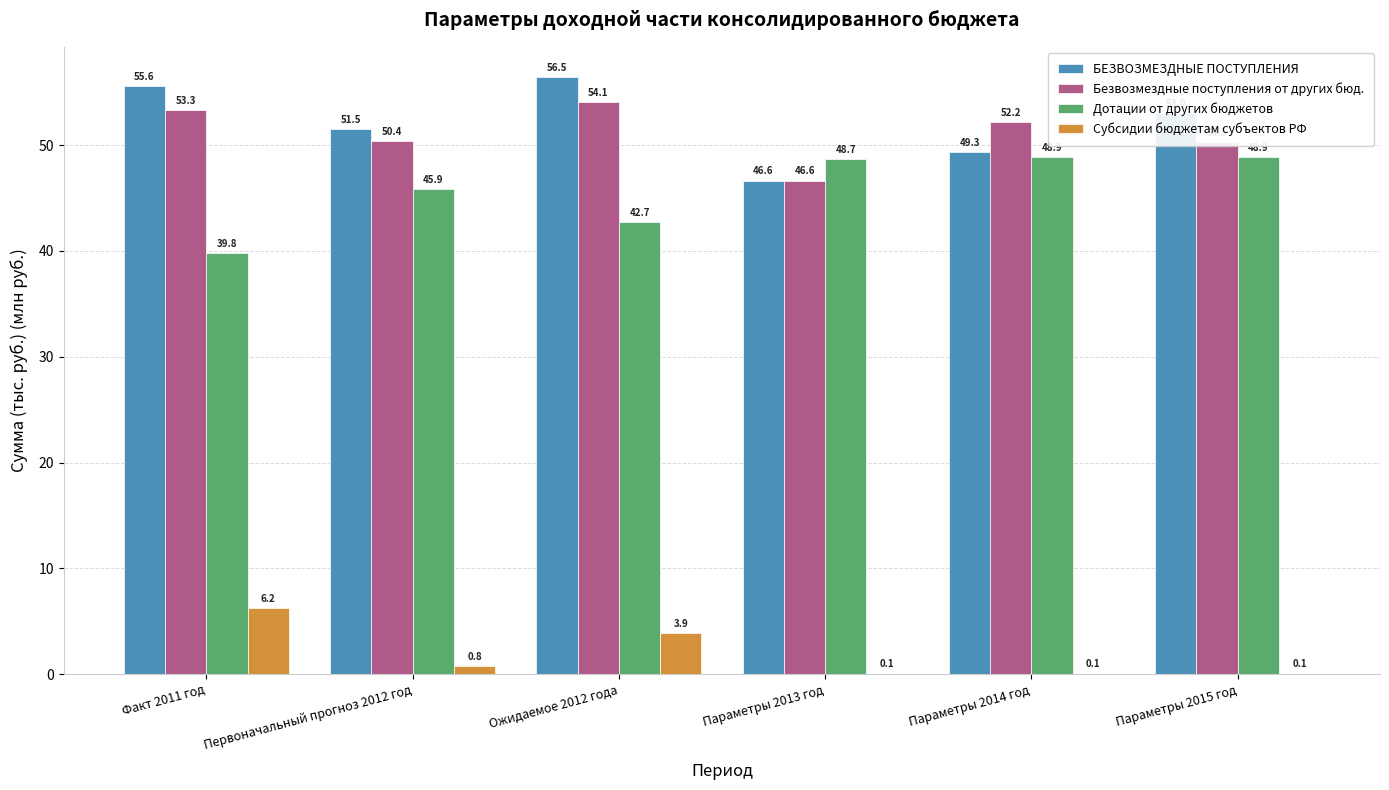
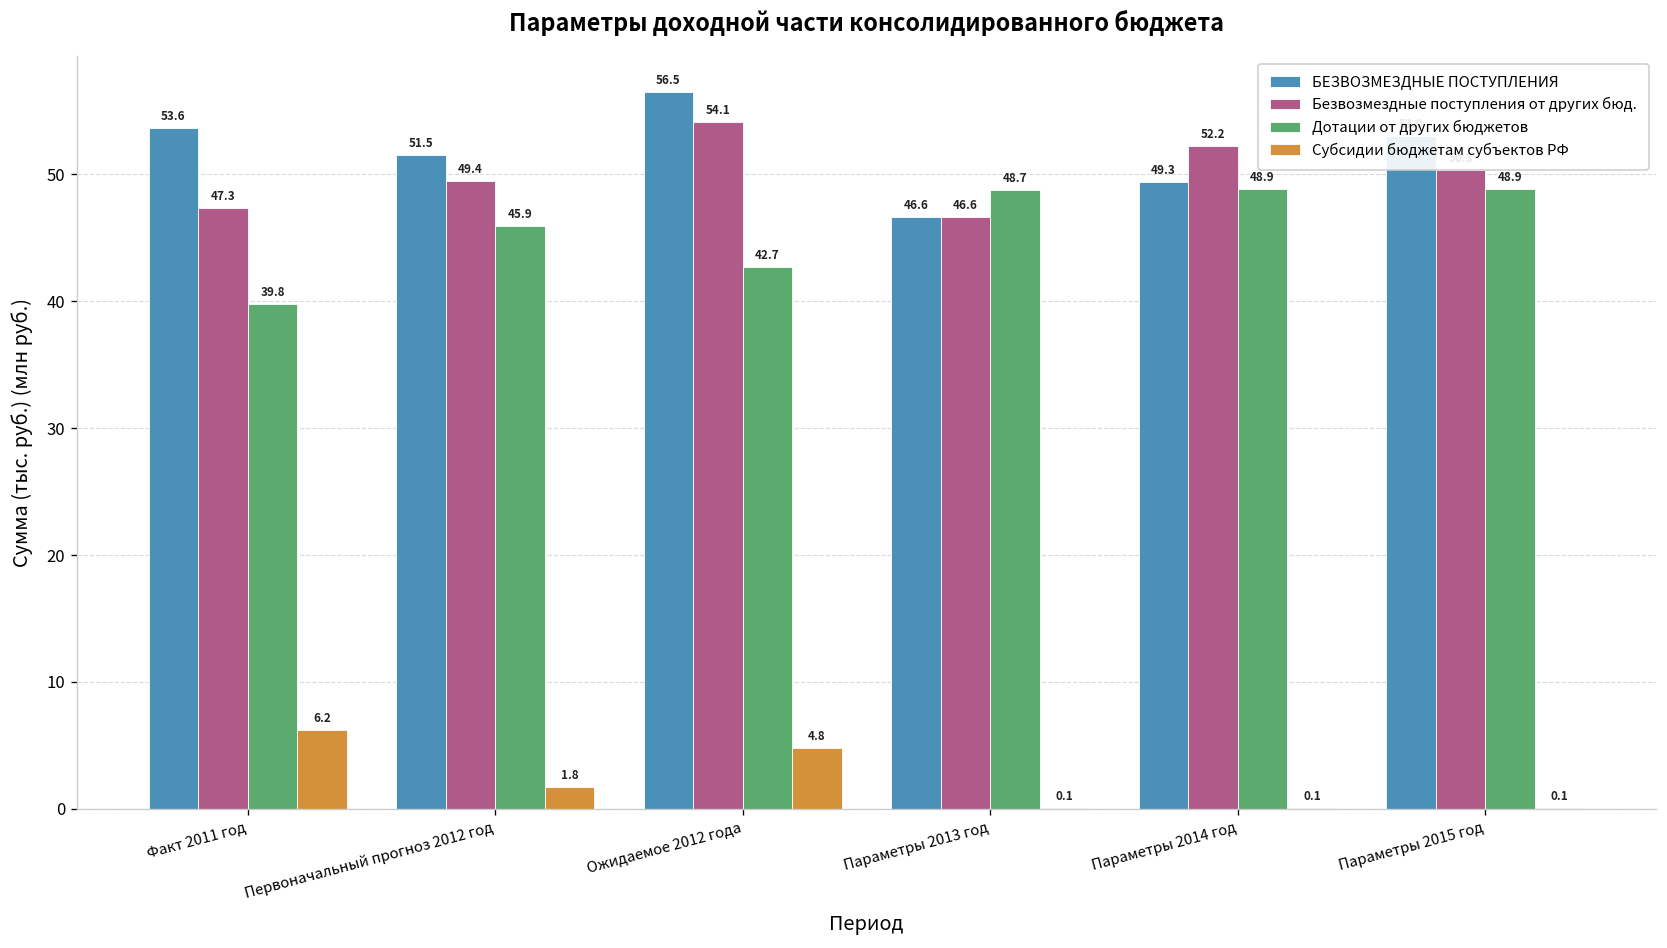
  {
    "БЕЗВОЗМЕЗДНЫЕ ПОСТУПЛЕНИЯ": {
-     "Факт 2011 год": 55.6,
+     "Факт 2011 год": 53.6,
      "Первоначальный прогноз 2012 год": 51.5,
      "Ожидаемое 2012 года": 56.5,
      "Параметры 2013 год": 46.6,
      "Параметры 2014 год": 49.3
    },
    "Безвозмездные поступления от других бюд.": {
-     "Факт 2011 год": 53.3,
-     "Первоначальный прогноз 2012 год": 50.4,
+     "Факт 2011 год": 47.3,
+     "Первоначальный прогноз 2012 год": 49.4,
      "Ожидаемое 2012 года": 54.1,
      "Параметры 2013 год": 46.6,
      "Параметры 2014 год": 52.2
    },
    "Дотации от других бюджетов": {
      "Факт 2011 год": 39.8,
      "Первоначальный прогноз 2012 год": 45.9,
      "Ожидаемое 2012 года": 42.7,
      "Параметры 2013 год": 48.7
    },
    "Субсидии бюджетам субъектов РФ": {
      "Факт 2011 год": 6.2,
-     "Первоначальный прогноз 2012 год": 0.8,
-     "Ожидаемое 2012 года": 3.9,
+     "Первоначальный прогноз 2012 год": 1.8,
+     "Ожидаемое 2012 года": 4.8,
      "Параметры 2013 год": 0.1,
      "Параметры 2014 год": 0.1,
      "Параметры 2015 год": 0.1
    }
  }
